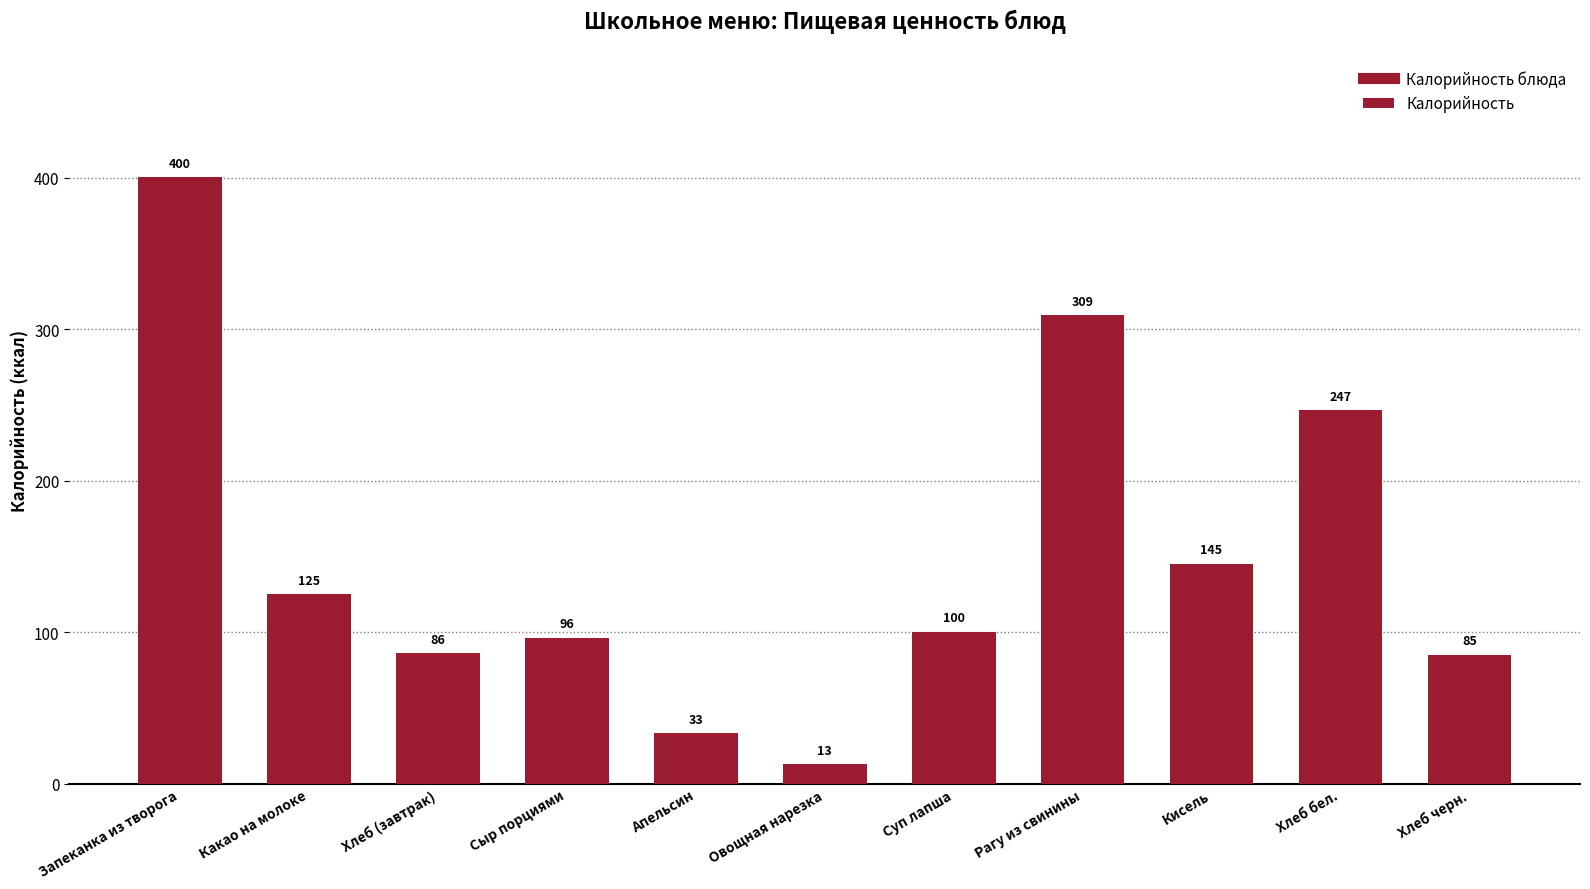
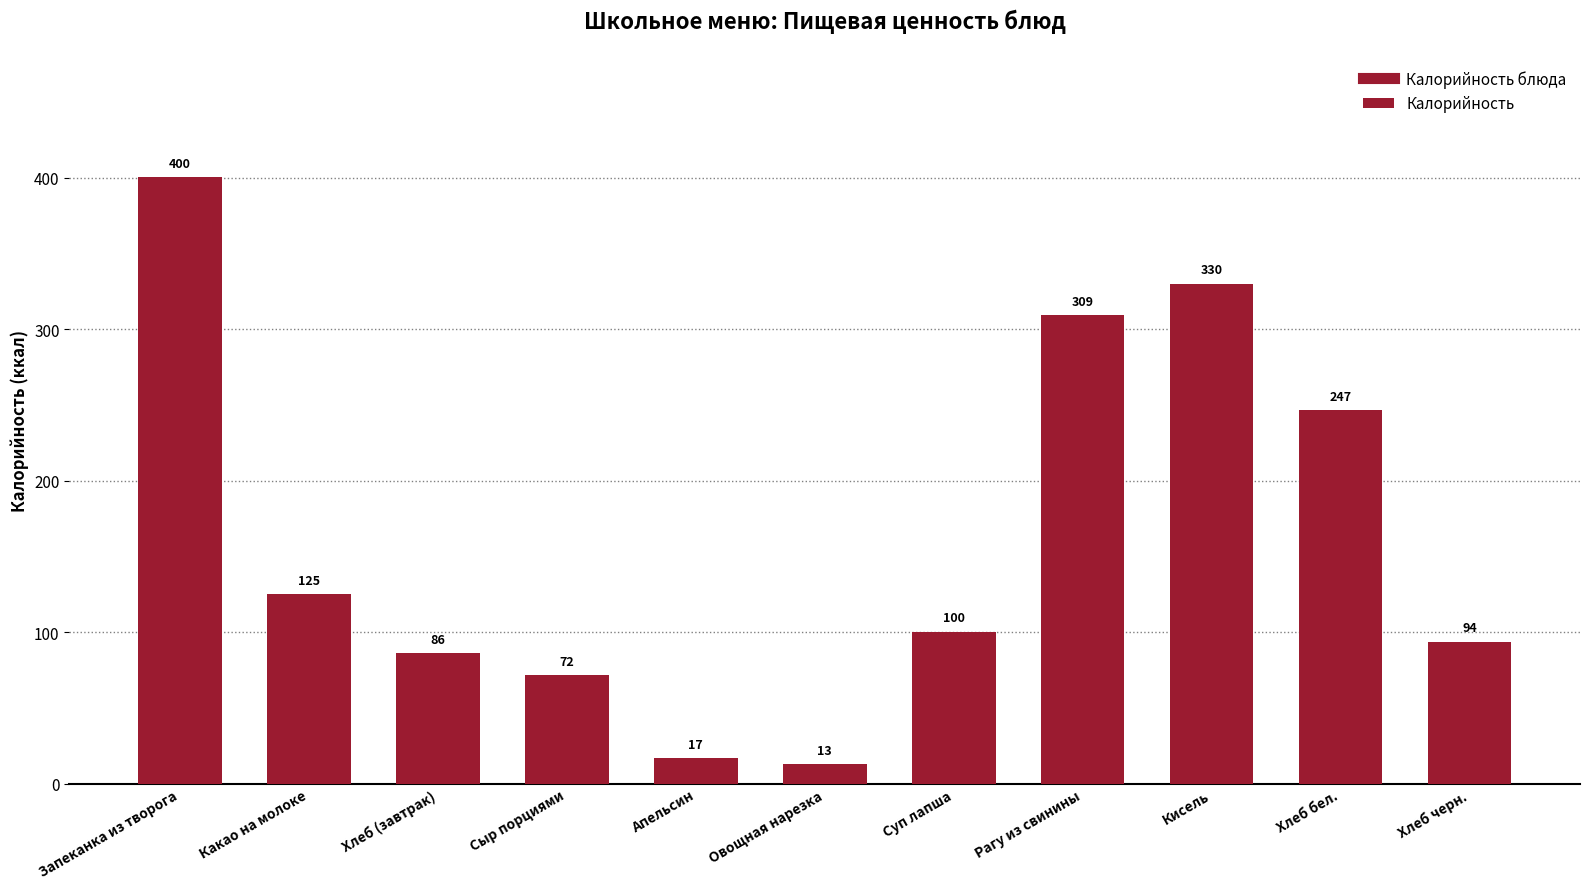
  {
    "Запеканка из творога": 400,
    "Какао на молоке": 125,
    "Хлеб (завтрак)": 86,
-   "Сыр порциями": 96,
-   "Апельсин": 33,
+   "Сыр порциями": 72,
+   "Апельсин": 17,
    "Овощная нарезка": 13,
    "Суп лапша": 100,
    "Рагу из свинины": 309,
-   "Кисель": 145,
+   "Кисель": 330,
    "Хлеб бел.": 247,
-   "Хлеб черн.": 85
+   "Хлеб черн.": 94
  }
